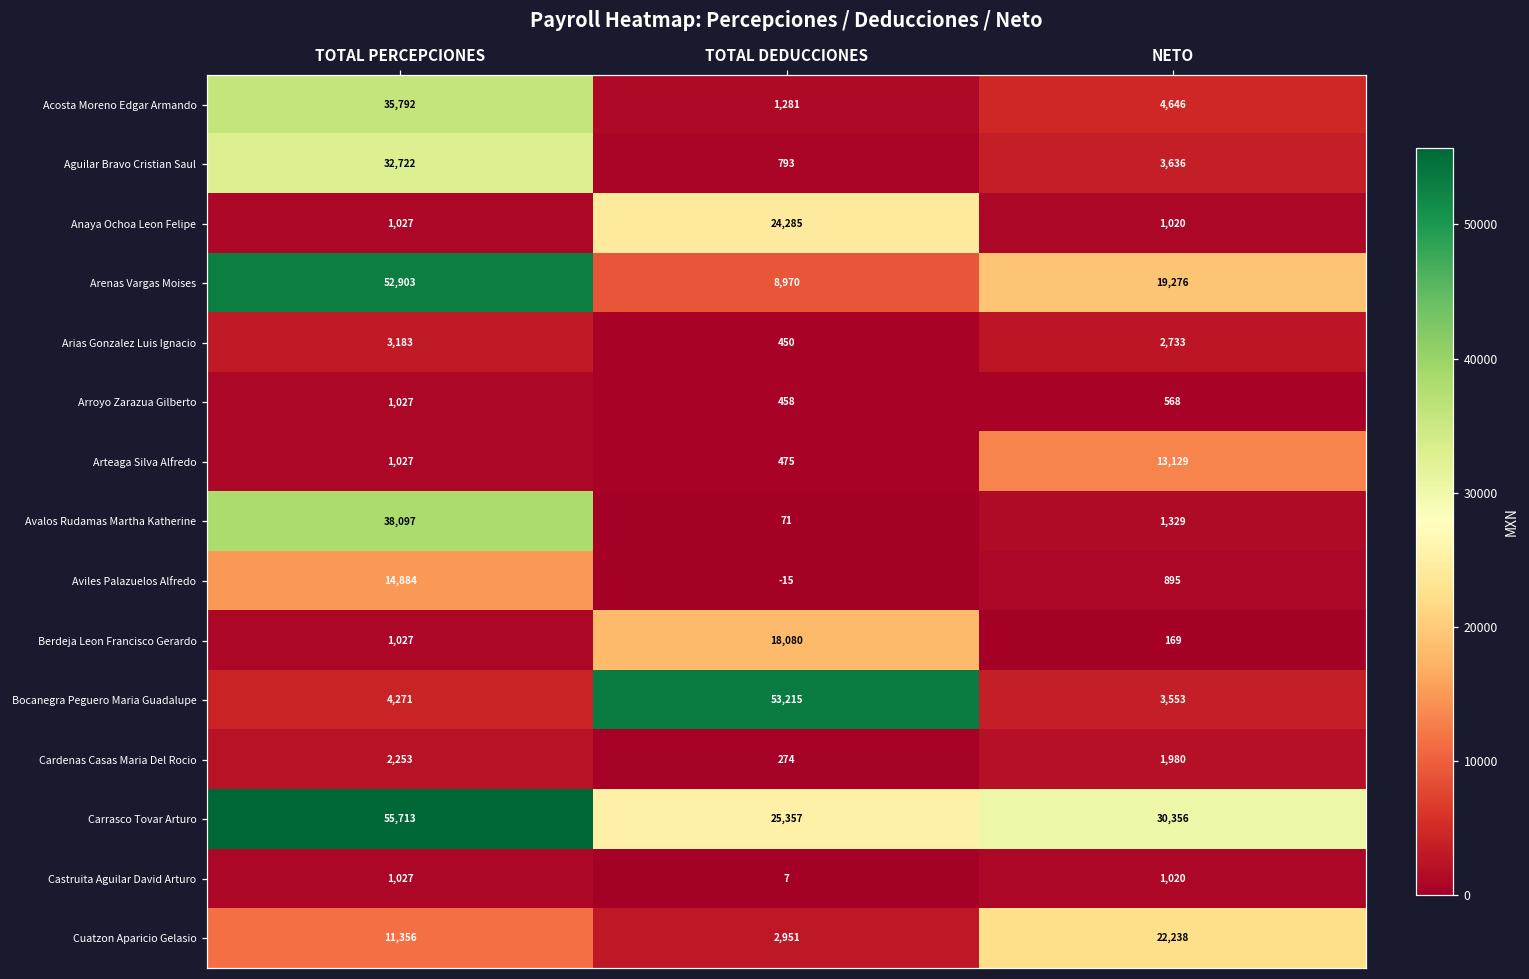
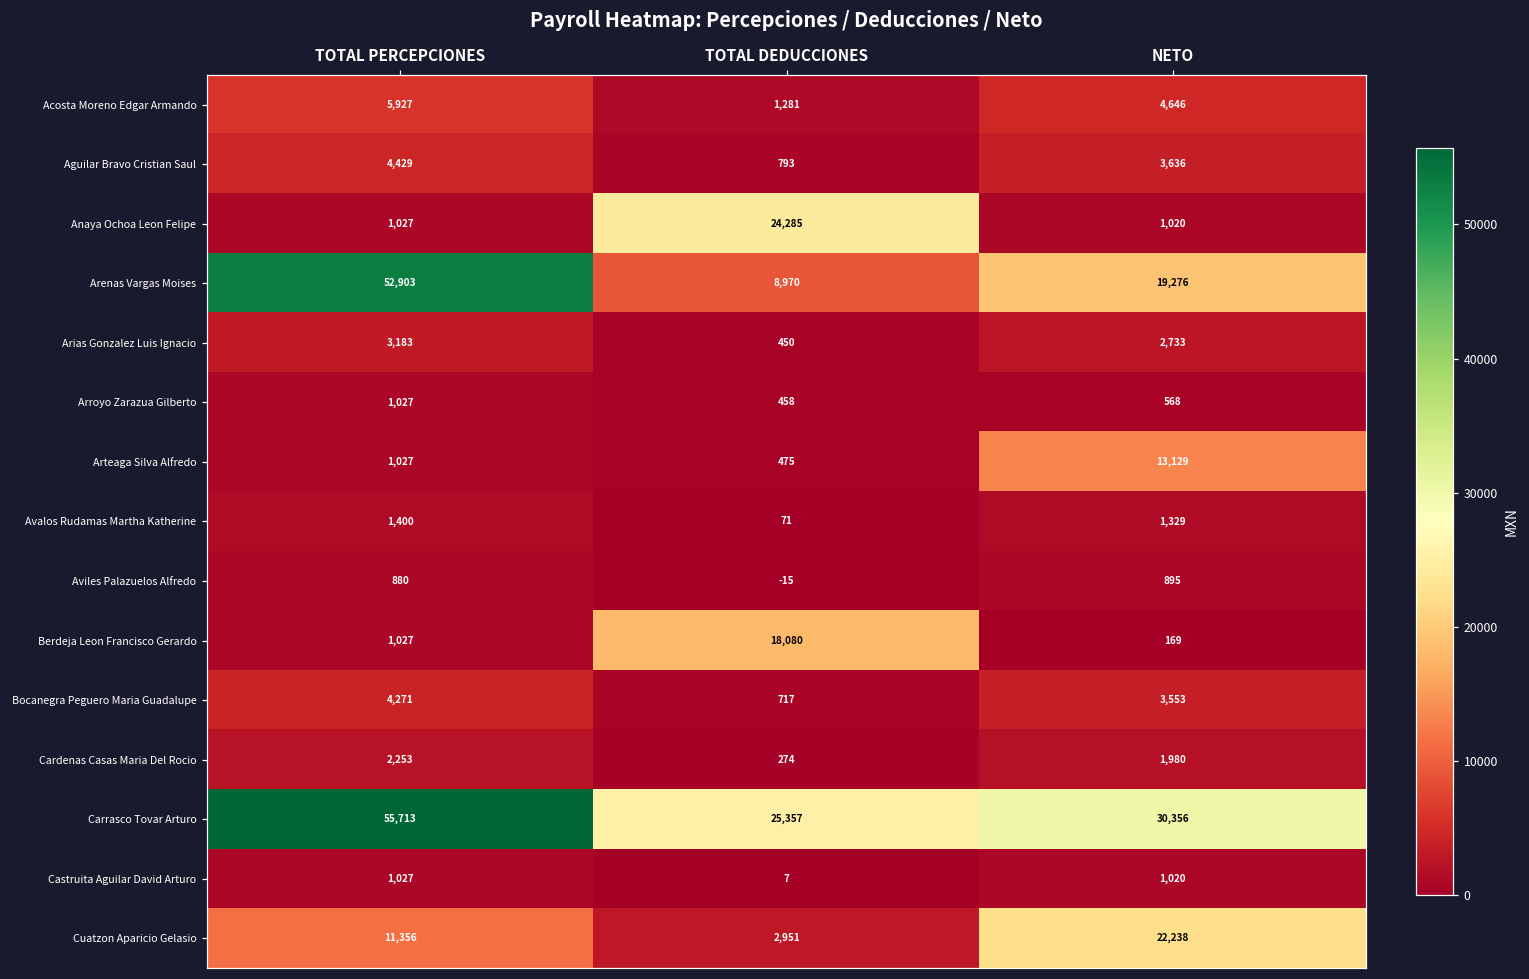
  {
    "Acosta Moreno Edgar Armando": {
-     "TOTAL PERCEPCIONES": "35,792",
+     "TOTAL PERCEPCIONES": "5,927",
      "TOTAL DEDUCCIONES": "1,281",
      "NETO": "4,646"
    },
    "Aguilar Bravo Cristian Saul": {
-     "TOTAL PERCEPCIONES": "32,722",
+     "TOTAL PERCEPCIONES": "4,429",
      "TOTAL DEDUCCIONES": "793",
      "NETO": "3,636"
    },
    "Anaya Ochoa Leon Felipe": {
      "TOTAL PERCEPCIONES": "1,027",
      "TOTAL DEDUCCIONES": "24,285",
      "NETO": "1,020"
    },
    "Arenas Vargas Moises": {
      "TOTAL PERCEPCIONES": "52,903",
      "TOTAL DEDUCCIONES": "8,970",
      "NETO": "19,276"
    },
    "Arias Gonzalez Luis Ignacio": {
      "TOTAL PERCEPCIONES": "3,183",
      "TOTAL DEDUCCIONES": "450",
      "NETO": "2,733"
    },
    "Arroyo Zarazua Gilberto": {
      "TOTAL PERCEPCIONES": "1,027",
      "TOTAL DEDUCCIONES": "458",
      "NETO": "568"
    },
    "Arteaga Silva Alfredo": {
      "TOTAL PERCEPCIONES": "1,027",
      "TOTAL DEDUCCIONES": "475",
      "NETO": "13,129"
    },
    "Avalos Rudamas Martha Katherine": {
-     "TOTAL PERCEPCIONES": "38,097",
+     "TOTAL PERCEPCIONES": "1,400",
      "TOTAL DEDUCCIONES": "71",
      "NETO": "1,329"
    },
    "Aviles Palazuelos Alfredo": {
-     "TOTAL PERCEPCIONES": "14,884",
+     "TOTAL PERCEPCIONES": "880",
      "TOTAL DEDUCCIONES": "-15",
      "NETO": "895"
    },
    "Berdeja Leon Francisco Gerardo": {
      "TOTAL PERCEPCIONES": "1,027",
      "TOTAL DEDUCCIONES": "18,080",
      "NETO": "169"
    },
    "Bocanegra Peguero Maria Guadalupe": {
      "TOTAL PERCEPCIONES": "4,271",
-     "TOTAL DEDUCCIONES": "53,215",
+     "TOTAL DEDUCCIONES": "717",
      "NETO": "3,553"
    },
    "Cardenas Casas Maria Del Rocio": {
      "TOTAL PERCEPCIONES": "2,253",
      "TOTAL DEDUCCIONES": "274",
      "NETO": "1,980"
    },
    "Carrasco Tovar Arturo": {
      "TOTAL PERCEPCIONES": "55,713",
      "TOTAL DEDUCCIONES": "25,357",
      "NETO": "30,356"
    },
    "Castruita Aguilar David Arturo": {
      "TOTAL PERCEPCIONES": "1,027",
      "TOTAL DEDUCCIONES": "7",
      "NETO": "1,020"
    },
    "Cuatzon Aparicio Gelasio": {
      "TOTAL PERCEPCIONES": "11,356",
      "TOTAL DEDUCCIONES": "2,951",
      "NETO": "22,238"
    }
  }
